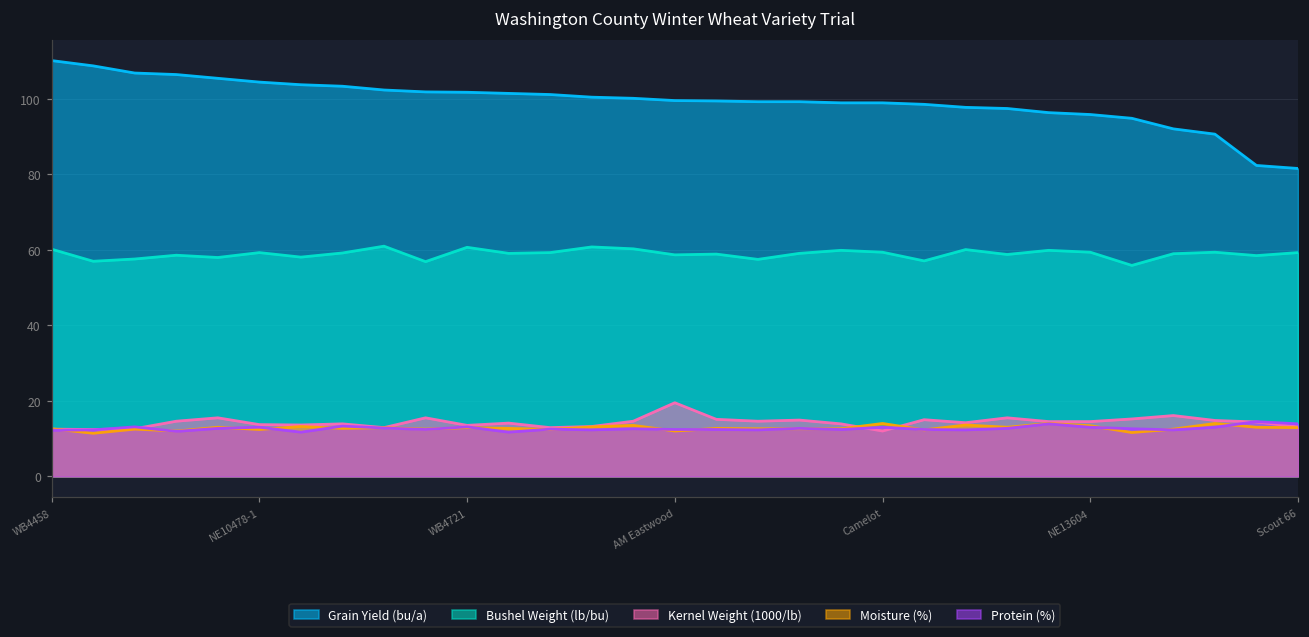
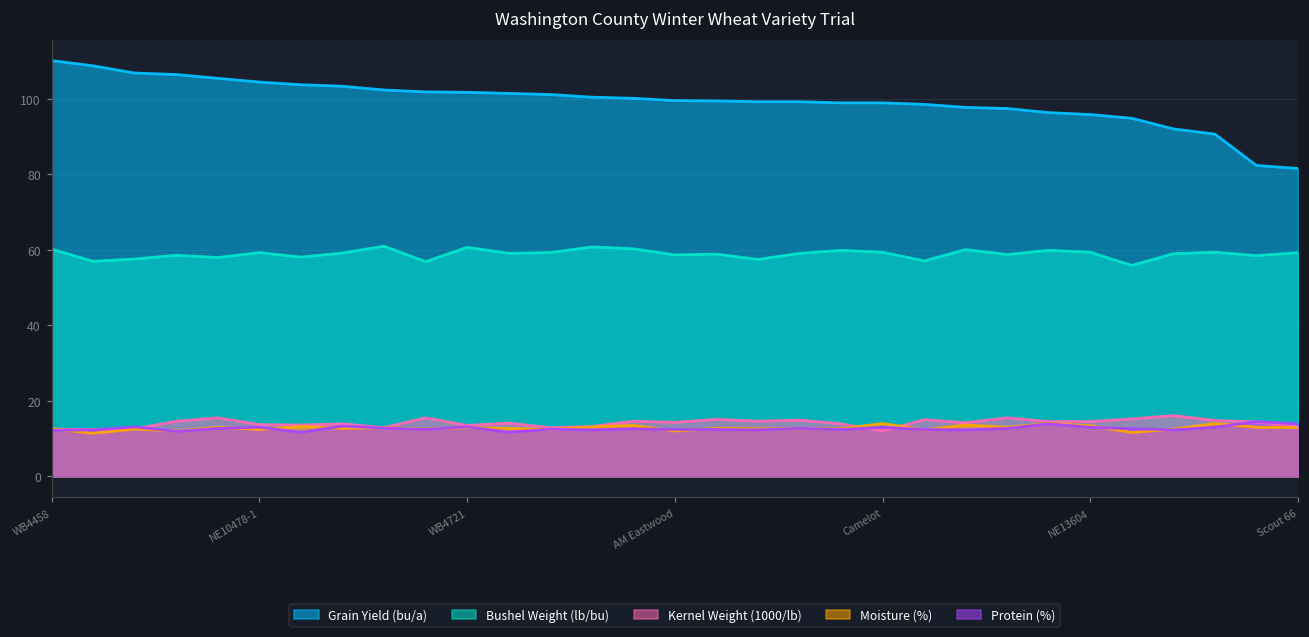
  {
    "Kernel Weight (1000/lb)": {
-     "AM Eastwood": 20,
+     "AM Eastwood": 14,
      "Camelot": 12,
      "NE13604": 15
    },
    "Moisture (%)": {
      "Camelot": 14
    },
    "Protein (%)": {
      "Camelot": 13,
      "Scout 66": 14
    }
  }
